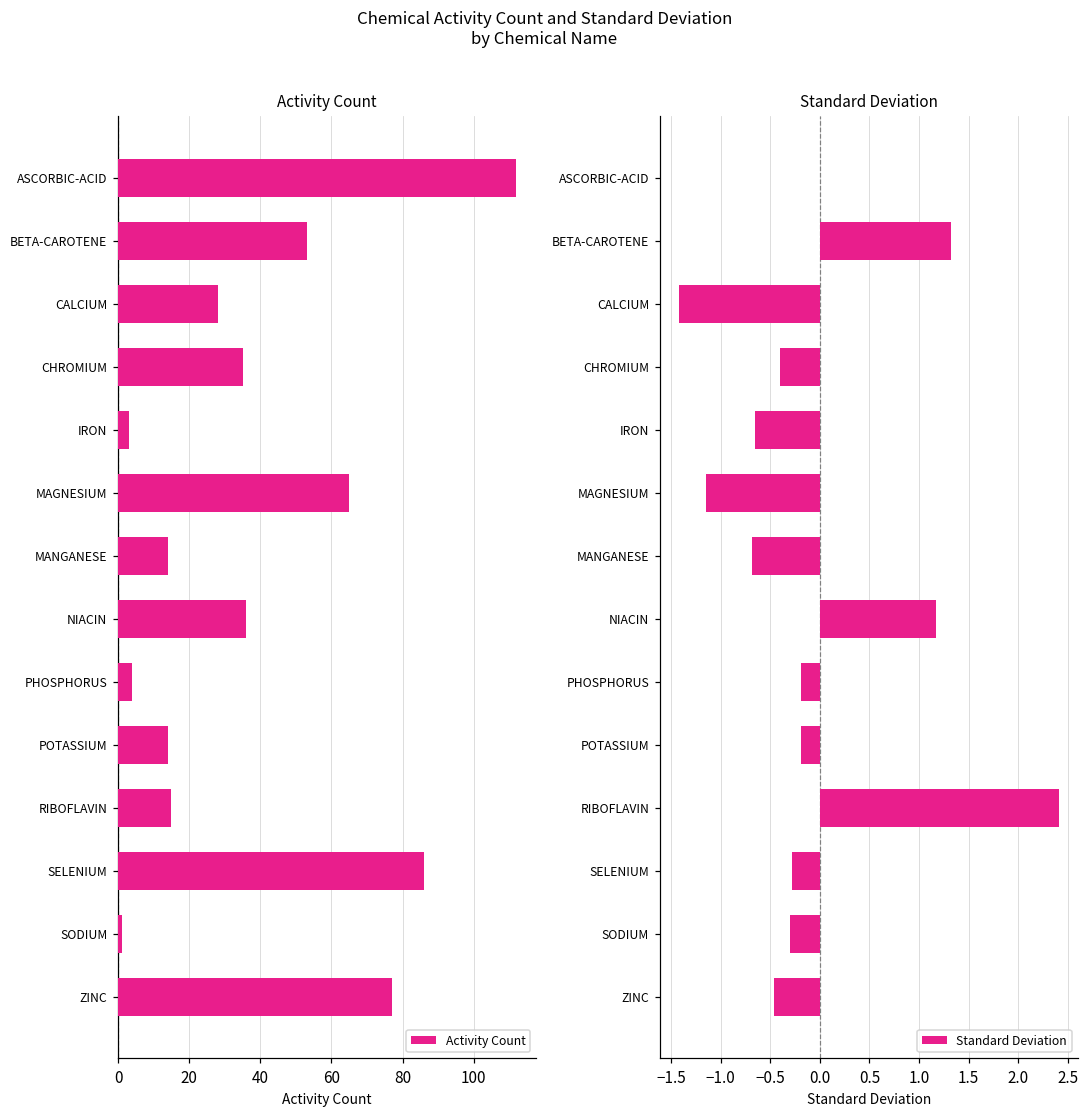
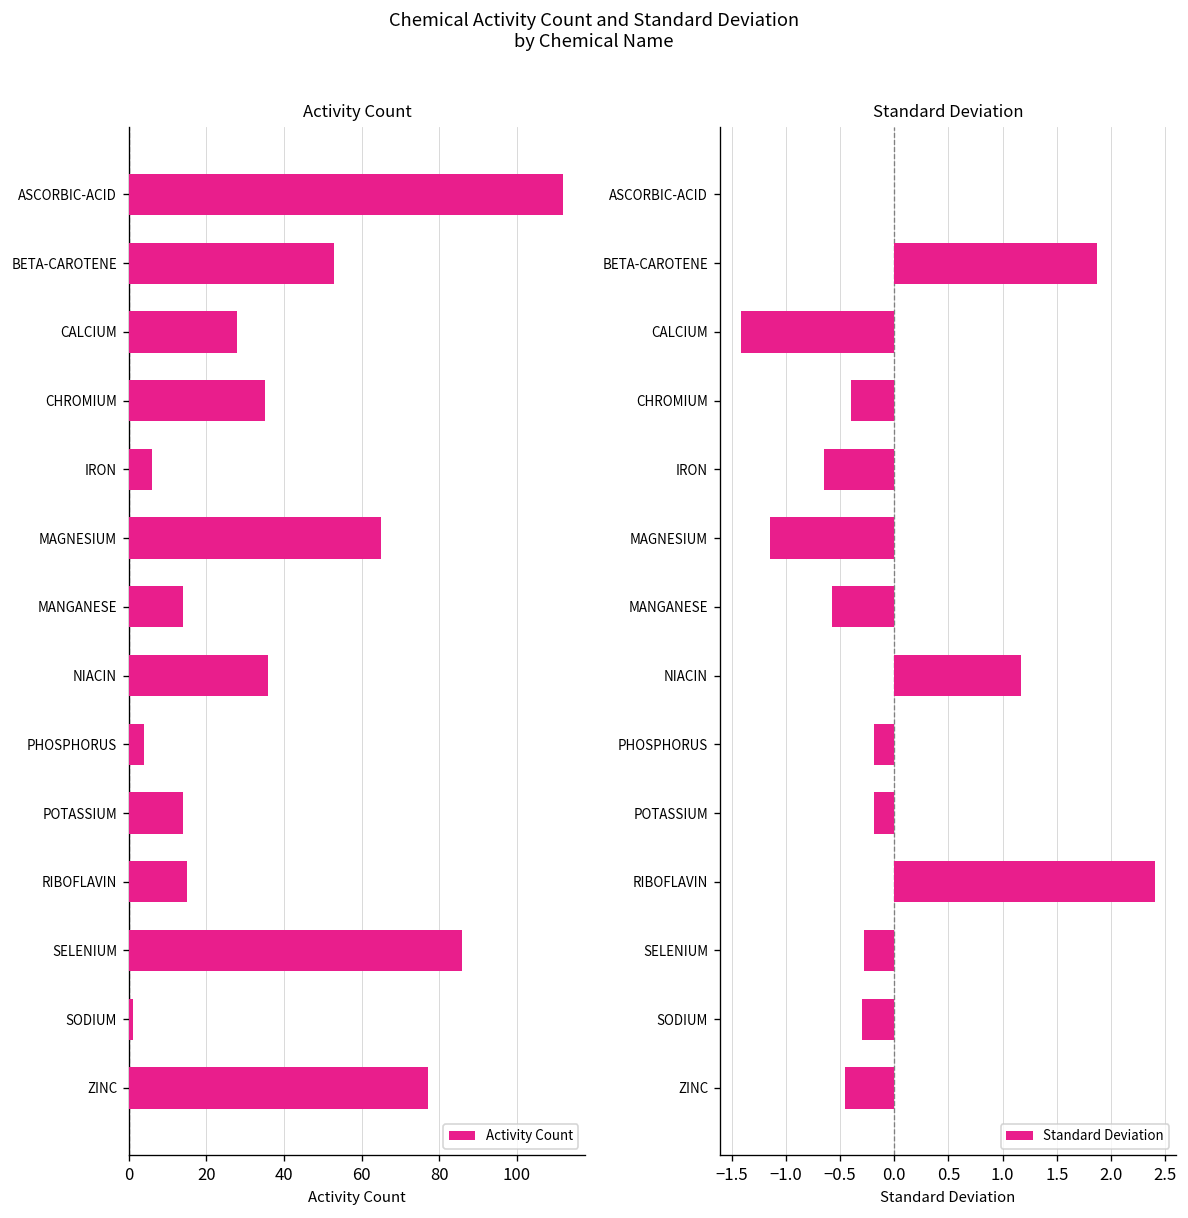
  {
    "Activity Count": {
      "ASCORBIC-ACID": 112,
      "BETA-CAROTENE": 53,
      "CALCIUM": 28,
      "CHROMIUM": 35,
-     "IRON": 3,
+     "IRON": 6,
      "MAGNESIUM": 65,
      "MANGANESE": 14,
      "NIACIN": 36,
      "PHOSPHORUS": 4,
      "POTASSIUM": 14,
      "RIBOFLAVIN": 15,
      "SELENIUM": 86,
      "SODIUM": 1,
      "ZINC": 77
    },
    "Standard Deviation": {
      "ASCORBIC-ACID": 0.0,
-     "BETA-CAROTENE": 1.3,
+     "BETA-CAROTENE": 1.9,
      "CALCIUM": -1.4,
      "CHROMIUM": -0.4,
      "IRON": -0.7,
      "MAGNESIUM": -1.2,
-     "MANGANESE": -0.7,
+     "MANGANESE": -0.6,
      "NIACIN": 1.2,
      "PHOSPHORUS": -0.2,
      "POTASSIUM": -0.2,
      "RIBOFLAVIN": 2.4,
      "SELENIUM": -0.3,
      "SODIUM": -0.3,
      "ZINC": -0.5
    }
  }
